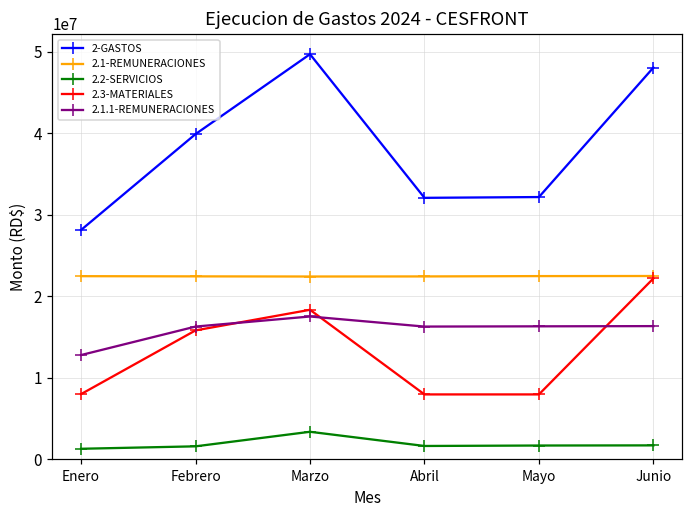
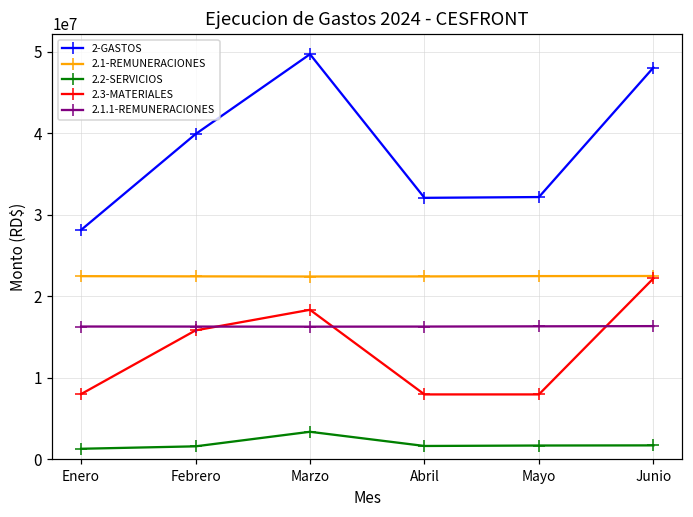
  {
    "2-GASTOS": {
      "Enero": 28000000,
      "Febrero": 40000000,
      "Marzo": 50000000,
      "Abril": 32000000,
      "Mayo": 32000000,
      "Junio": 48000000
    },
    "2.1-REMUNERACIONES": {
      "Enero": 22000000,
      "Febrero": 22000000,
      "Marzo": 22000000,
      "Abril": 22000000,
      "Mayo": 22000000
    },
    "2.2-SERVICIOS": {
      "Enero": 1000000,
      "Febrero": 2000000,
      "Marzo": 3000000,
      "Abril": 2000000,
      "Mayo": 2000000,
      "Junio": 2000000
    },
    "2.3-MATERIALES": {
      "Enero": 8000000,
      "Febrero": 16000000,
      "Marzo": 18000000,
      "Abril": 8000000,
      "Mayo": 8000000
    },
    "2.1.1-REMUNERACIONES": {
-     "Enero": 13000000,
+     "Enero": 16000000,
      "Febrero": 16000000,
-     "Marzo": 18000000,
+     "Marzo": 16000000,
      "Abril": 16000000,
      "Mayo": 16000000,
      "Junio": 16000000
    }
  }
